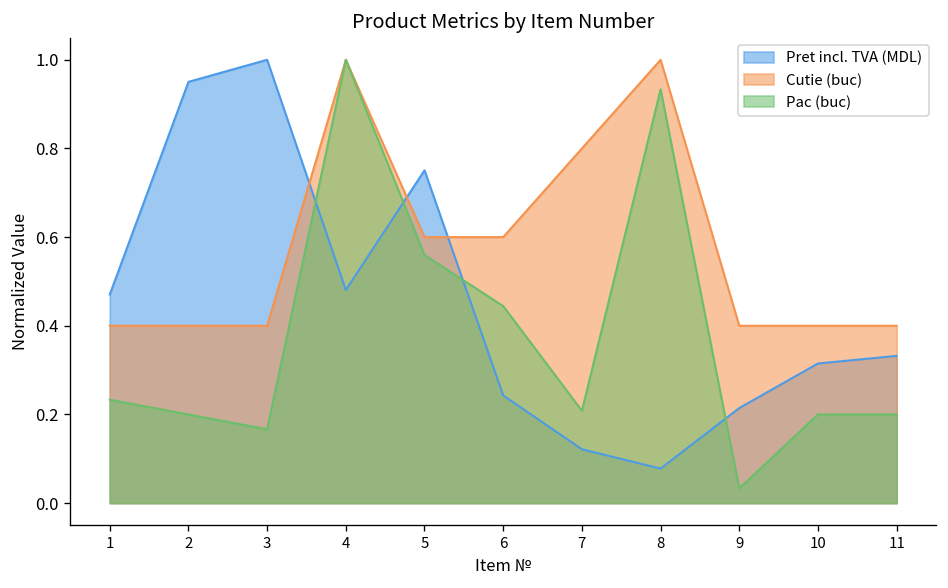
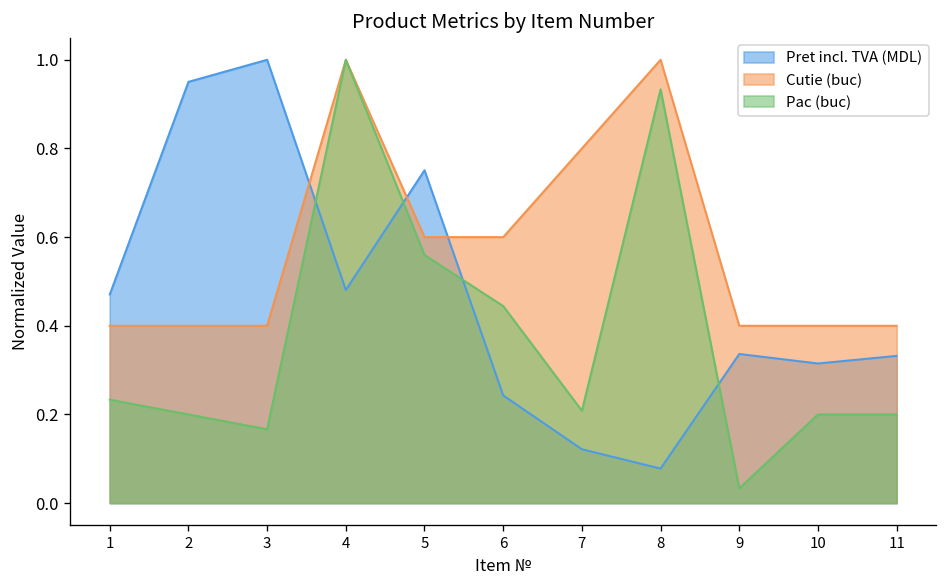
  {
    "Pret incl. TVA (MDL)": {
      "1": 0.47,
      "2": 0.95,
      "3": 1.00,
      "4": 0.48,
      "5": 0.75,
      "6": 0.24,
      "7": 0.12,
      "8": 0.08,
-     "9": 0.21,
+     "9": 0.34,
      "10": 0.31,
      "11": 0.33
    },
    "Cutie (buc)": {
      "1": 0.40,
      "2": 0.40,
      "3": 0.40,
      "5": 0.60,
      "6": 0.60,
      "7": 0.80,
      "8": 1.00,
      "9": 0.40,
      "10": 0.40,
      "11": 0.40
    },
    "Pac (buc)": {
      "1": 0.23,
      "2": 0.20,
      "3": 0.17,
      "5": 0.56,
      "6": 0.44,
      "7": 0.21,
      "8": 0.93,
      "9": 0.03,
      "10": 0.20,
      "11": 0.20
    }
  }
